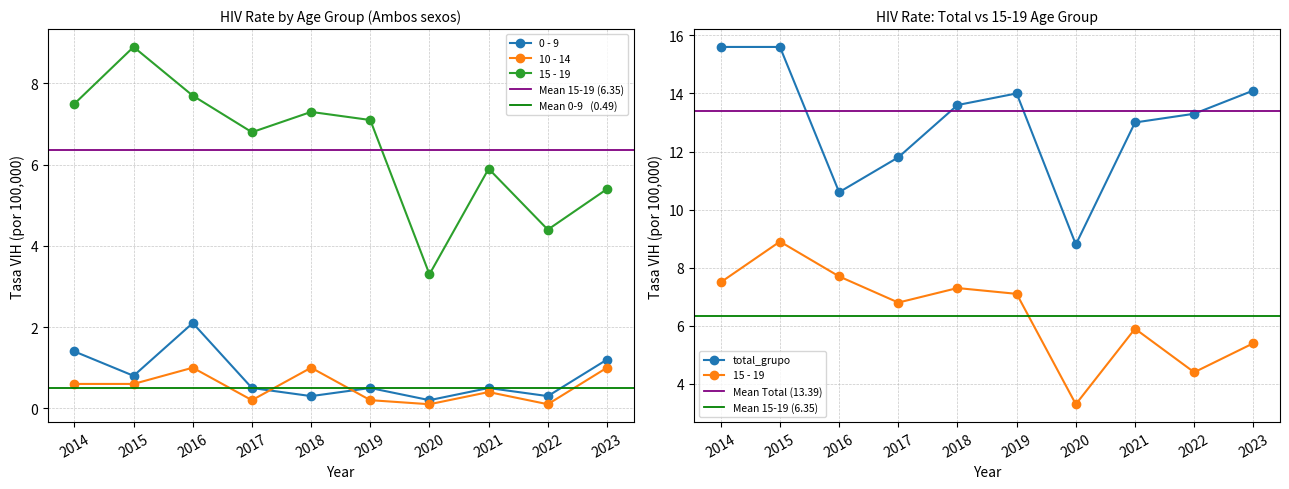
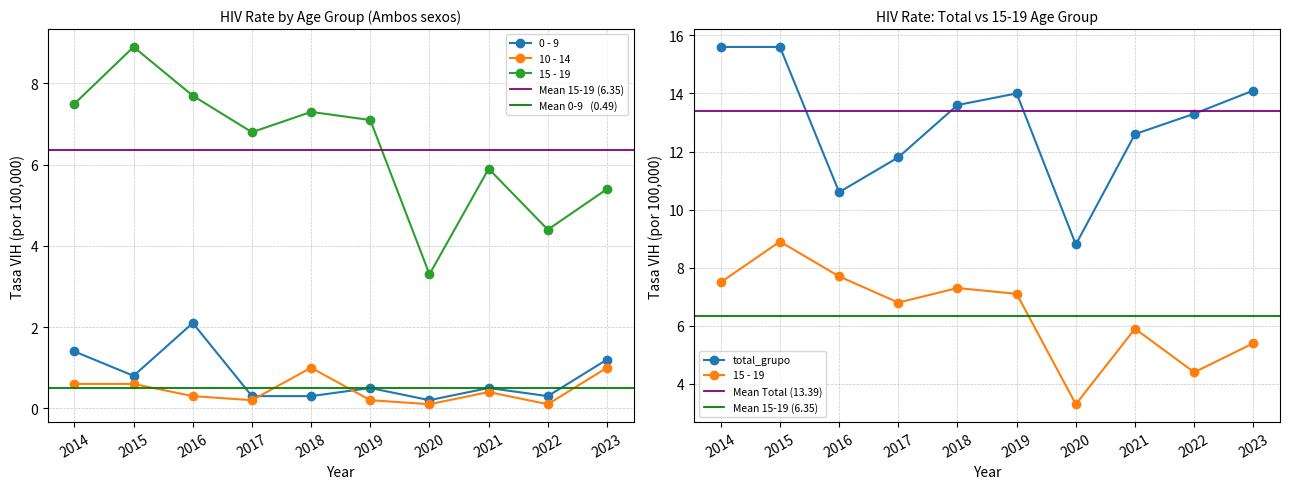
  {
    "HIV Rate by Age Group (Ambos sexos)": {
      "0 - 9": {
        "2014": 1.4,
        "2015": 0.8,
        "2016": 2.1,
-       "2017": 0.5,
+       "2017": 0.3,
        "2018": 0.3,
        "2019": 0.5,
        "2020": 0.2,
        "2021": 0.5,
        "2022": 0.3,
        "2023": 1.2
      },
      "10 - 14": {
        "2014": 0.6,
        "2015": 0.6,
-       "2016": 1.0,
+       "2016": 0.3,
        "2017": 0.2,
        "2018": 1.0,
        "2019": 0.2,
        "2020": 0.1,
        "2021": 0.4,
        "2022": 0.1,
        "2023": 1.0
      }
    },
    "HIV Rate: Total vs 15-19 Age Group": {
      "total_grupo": {
        "2014": 15.6,
        "2015": 15.6,
        "2016": 10.6,
        "2017": 11.8,
        "2018": 13.6,
        "2019": 14.0,
        "2020": 8.8,
-       "2021": 13.0,
+       "2021": 12.6,
        "2022": 13.3,
        "2023": 14.1
      },
      "15 - 19": {
        "2014": 7.5,
        "2015": 8.9,
        "2016": 7.7,
        "2017": 6.8,
        "2018": 7.3,
        "2019": 7.1,
        "2020": 3.3,
        "2021": 5.9,
        "2022": 4.4,
        "2023": 5.4
      }
    }
  }
